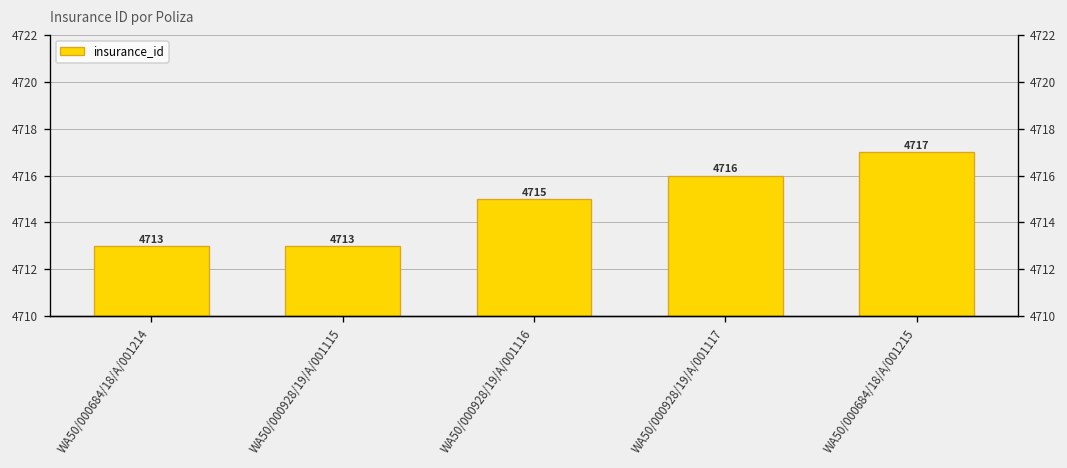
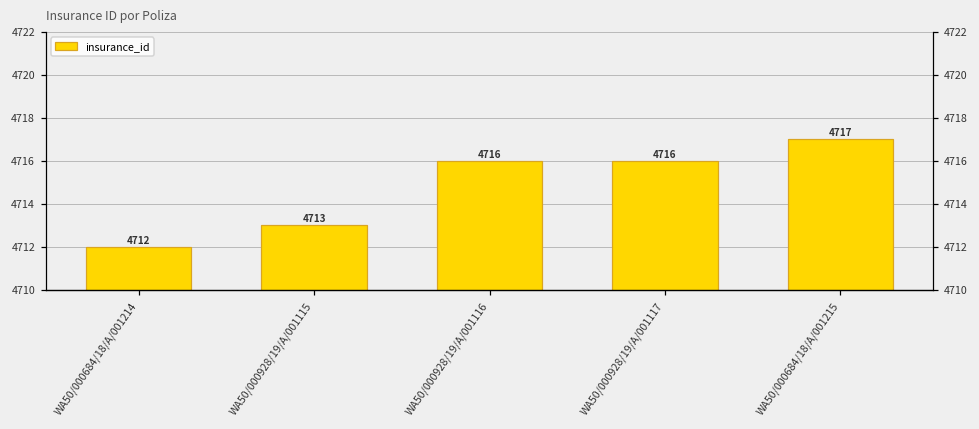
  {
-   "WA50/000684/18/A/001214": 4713,
+   "WA50/000684/18/A/001214": 4712,
    "WA50/000928/19/A/001115": 4713,
-   "WA50/000928/19/A/001116": 4715,
+   "WA50/000928/19/A/001116": 4716,
    "WA50/000928/19/A/001117": 4716,
    "WA50/000684/18/A/001215": 4717
  }
